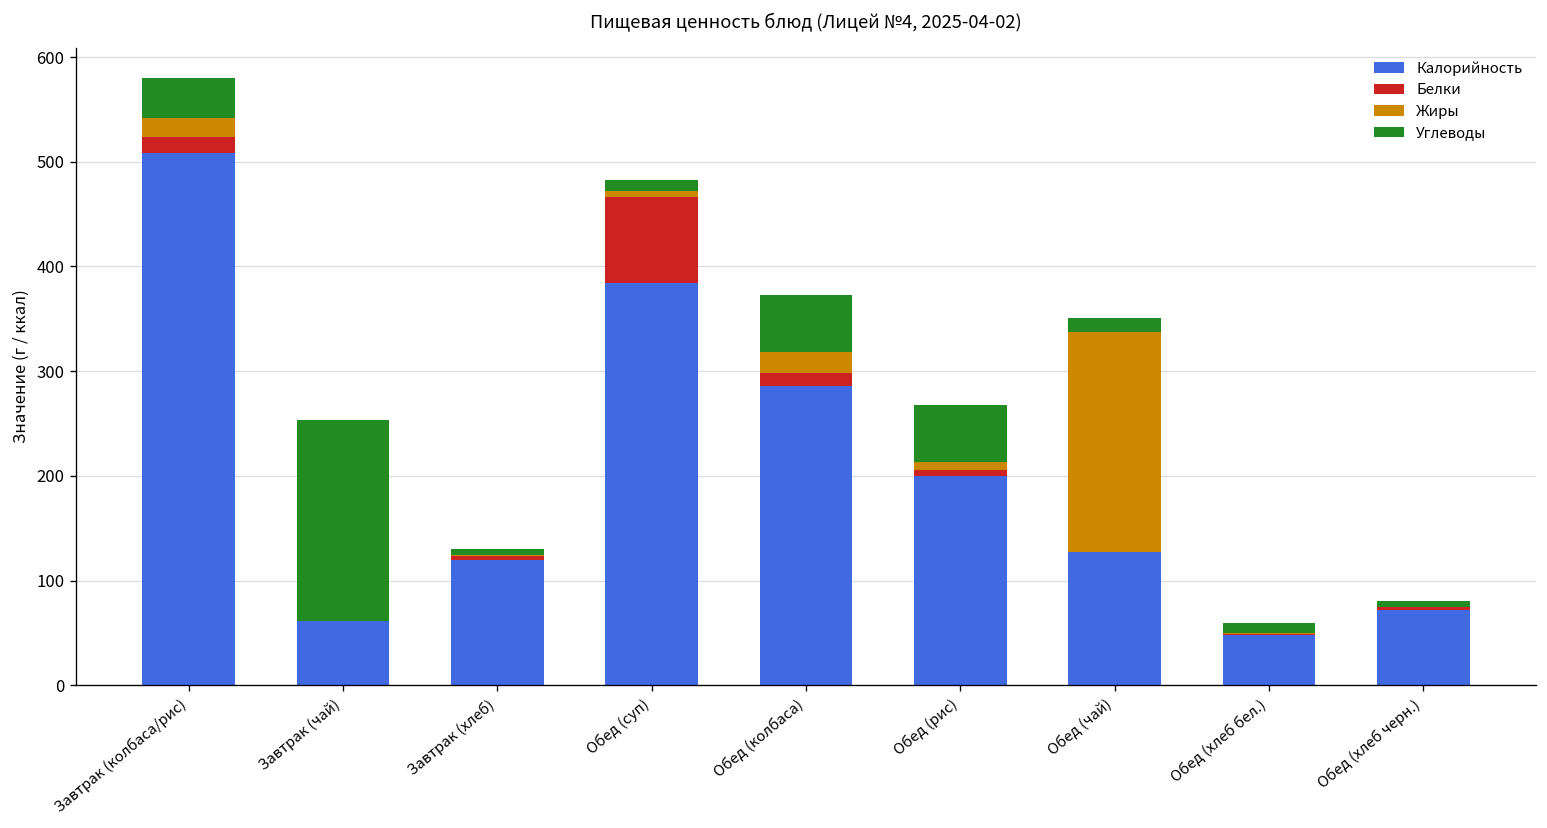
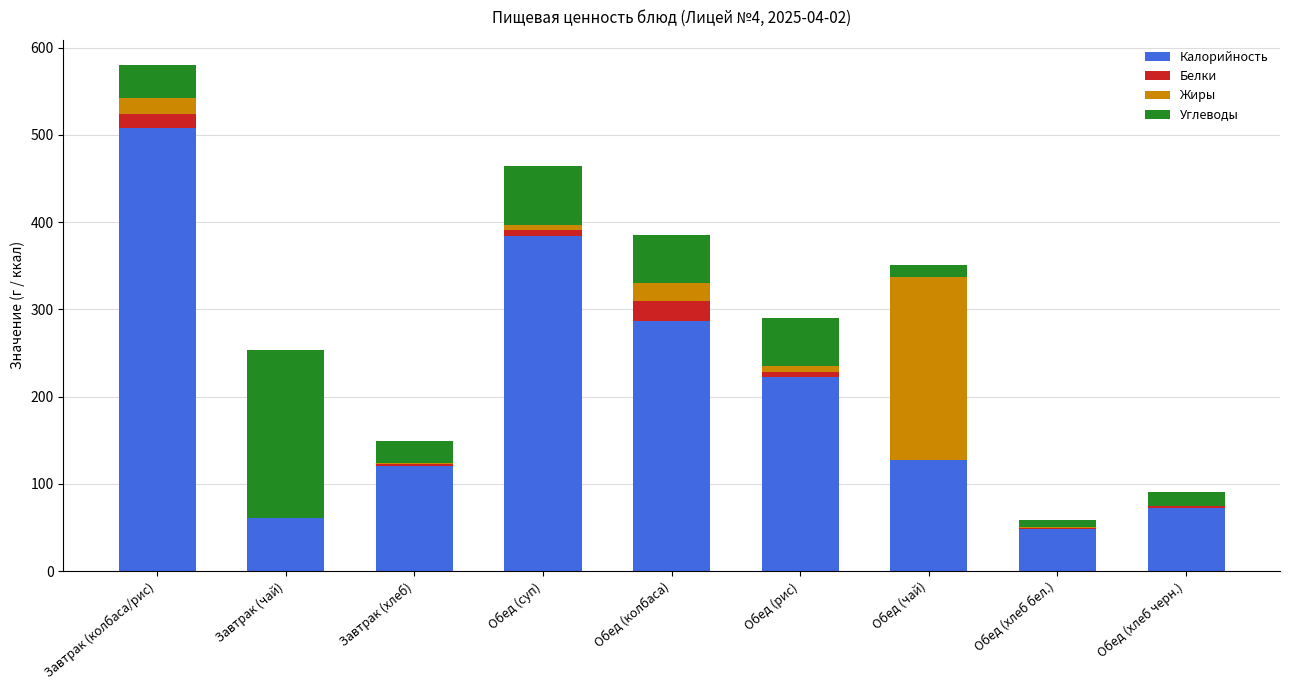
  {
    "Калорийность": {
      "Завтрак (колбаса/рис)": 510,
      "Завтрак (чай)": 60,
      "Завтрак (хлеб)": 120,
      "Обед (суп)": 380,
      "Обед (колбаса)": 290,
-     "Обед (рис)": 200,
+     "Обед (рис)": 220,
      "Обед (чай)": 130,
      "Обед (хлеб бел.)": 50,
      "Обед (хлеб черн.)": 70
    },
    "Белки": {
      "Завтрак (колбаса/рис)": 20,
      "Завтрак (чай)": 0,
      "Завтрак (хлеб)": 0,
-     "Обед (суп)": 80,
-     "Обед (колбаса)": 10,
+     "Обед (суп)": 10,
+     "Обед (колбаса)": 20,
      "Обед (рис)": 10,
      "Обед (чай)": 0,
      "Обед (хлеб черн.)": 0
    },
    "Жиры": {
      "Завтрак (колбаса/рис)": 20,
      "Завтрак (чай)": 0,
      "Обед (суп)": 10,
      "Обед (колбаса)": 20,
      "Обед (рис)": 10,
      "Обед (чай)": 210,
      "Обед (хлеб черн.)": 0
    },
    "Углеводы": {
      "Завтрак (колбаса/рис)": 40,
      "Завтрак (чай)": 190,
-     "Завтрак (хлеб)": 10,
-     "Обед (суп)": 10,
+     "Завтрак (хлеб)": 30,
+     "Обед (суп)": 70,
      "Обед (колбаса)": 60,
      "Обед (рис)": 60,
      "Обед (чай)": 10,
      "Обед (хлеб бел.)": 10,
-     "Обед (хлеб черн.)": 10
+     "Обед (хлеб черн.)": 20
    }
  }
